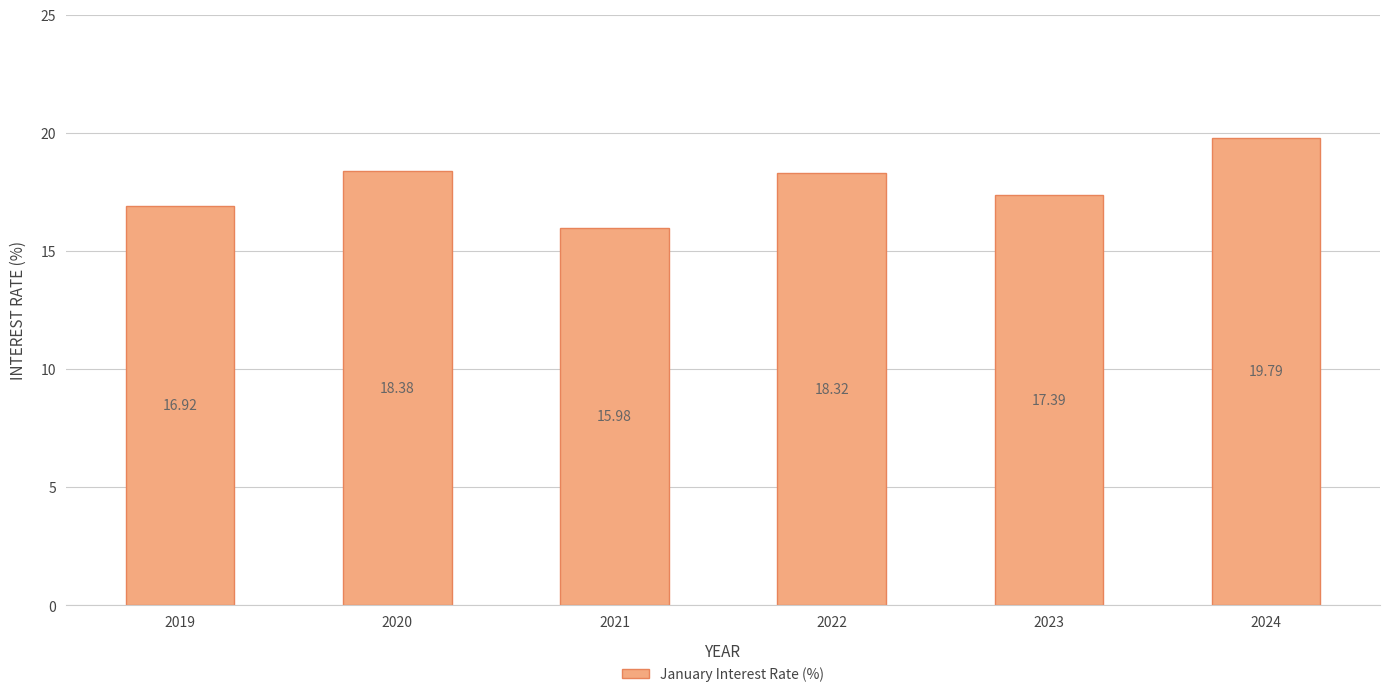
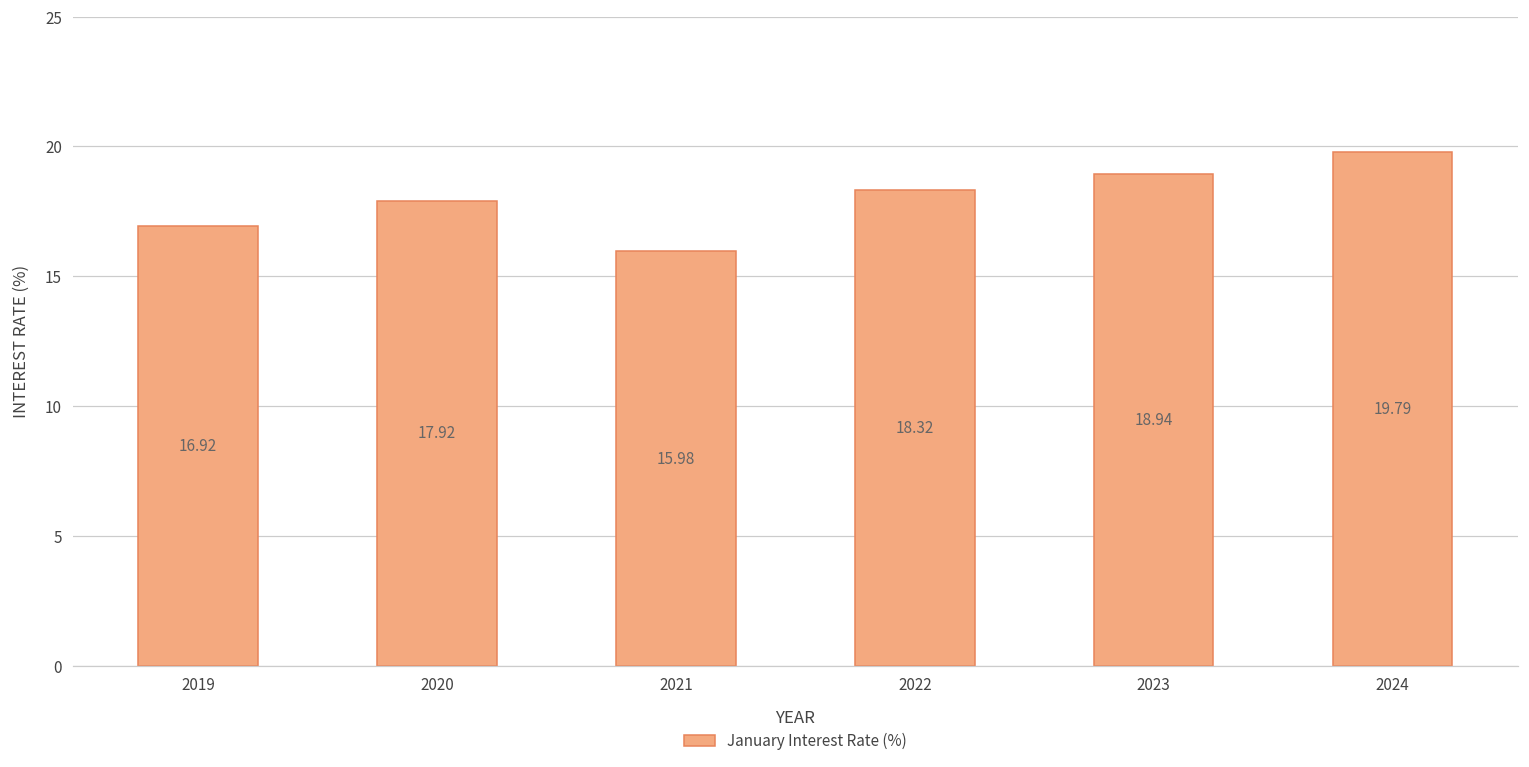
  {
    "2019": 16.92,
-   "2020": 18.38,
+   "2020": 17.92,
    "2021": 15.98,
    "2022": 18.32,
-   "2023": 17.39,
+   "2023": 18.94,
    "2024": 19.79
  }
